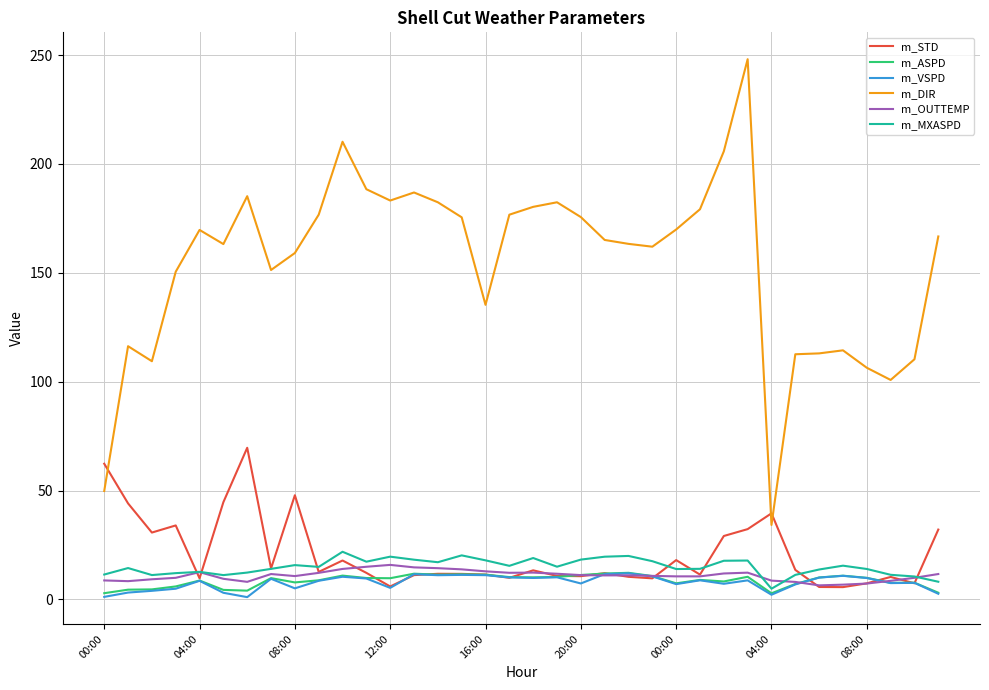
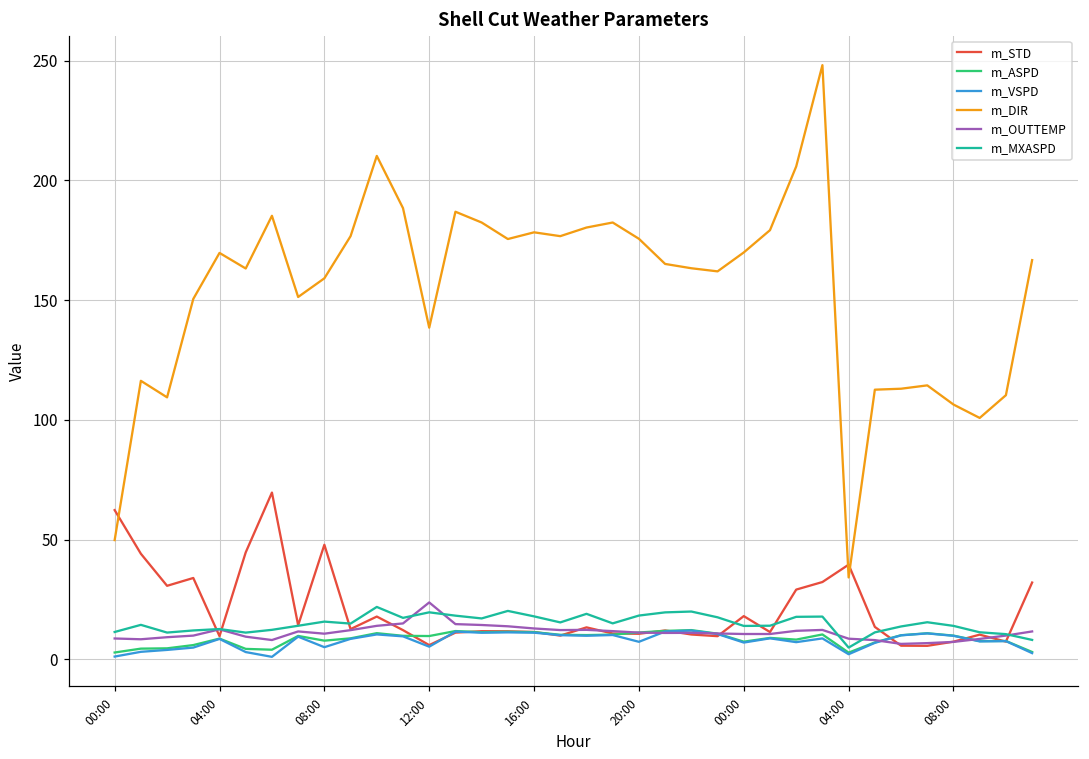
  {
    "m_VSPD": {
      "20:00": 7
    },
    "m_DIR": {
-     "12:00": 183,
-     "16:00": 135,
+     "12:00": 139,
+     "16:00": 178,
      "20:00": 176
    },
    "m_OUTTEMP": {
-     "12:00": 16,
+     "12:00": 24,
      "16:00": 13
    }
  }
